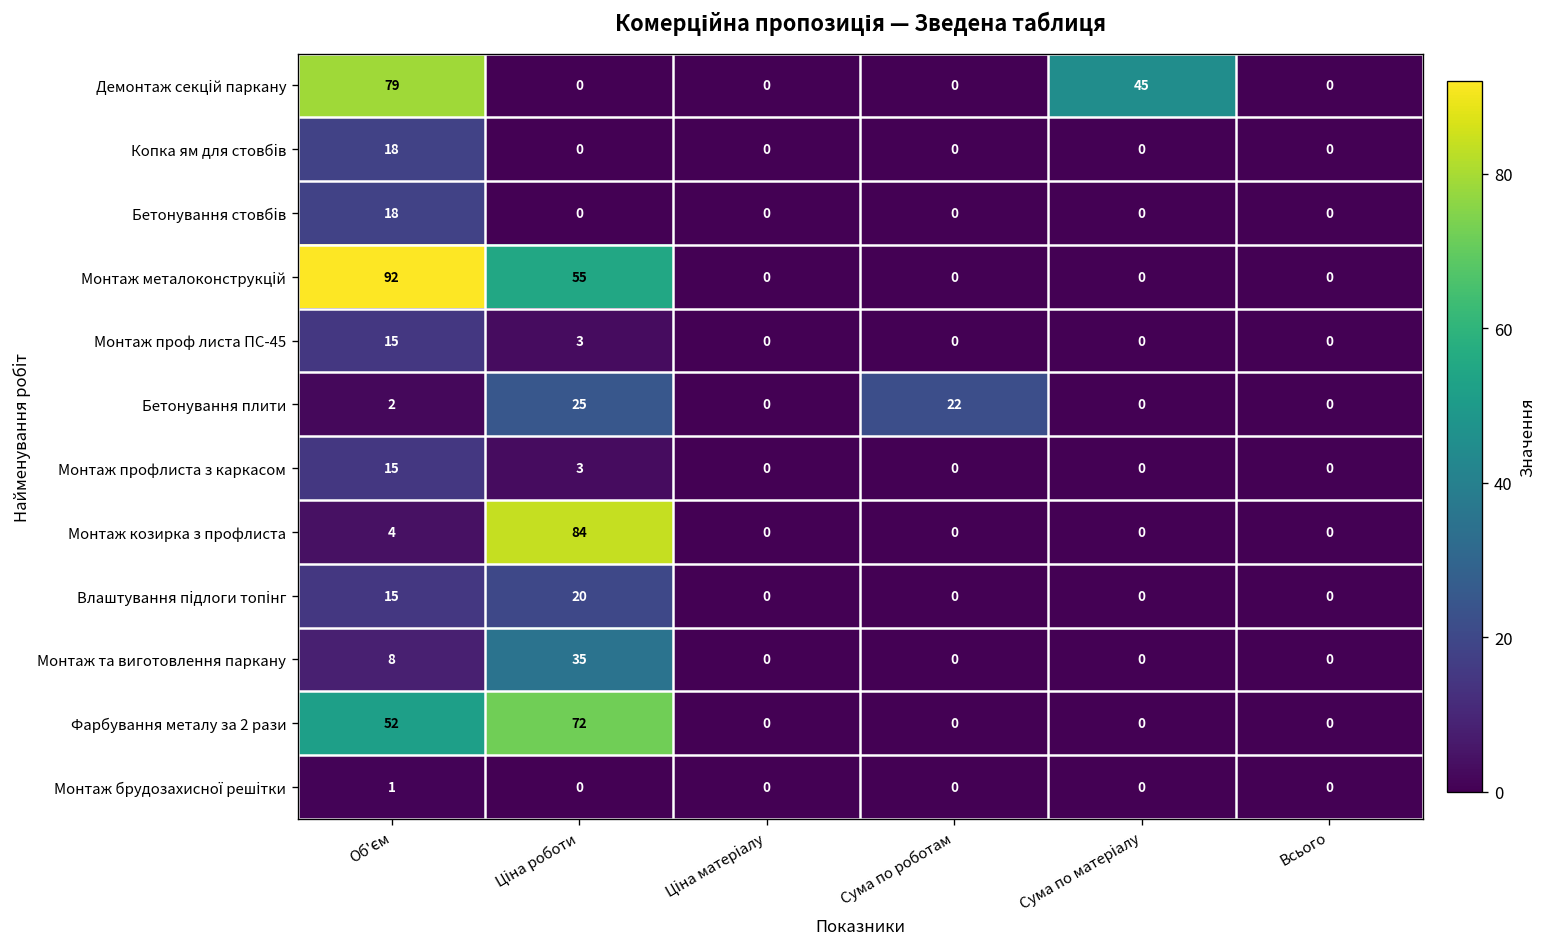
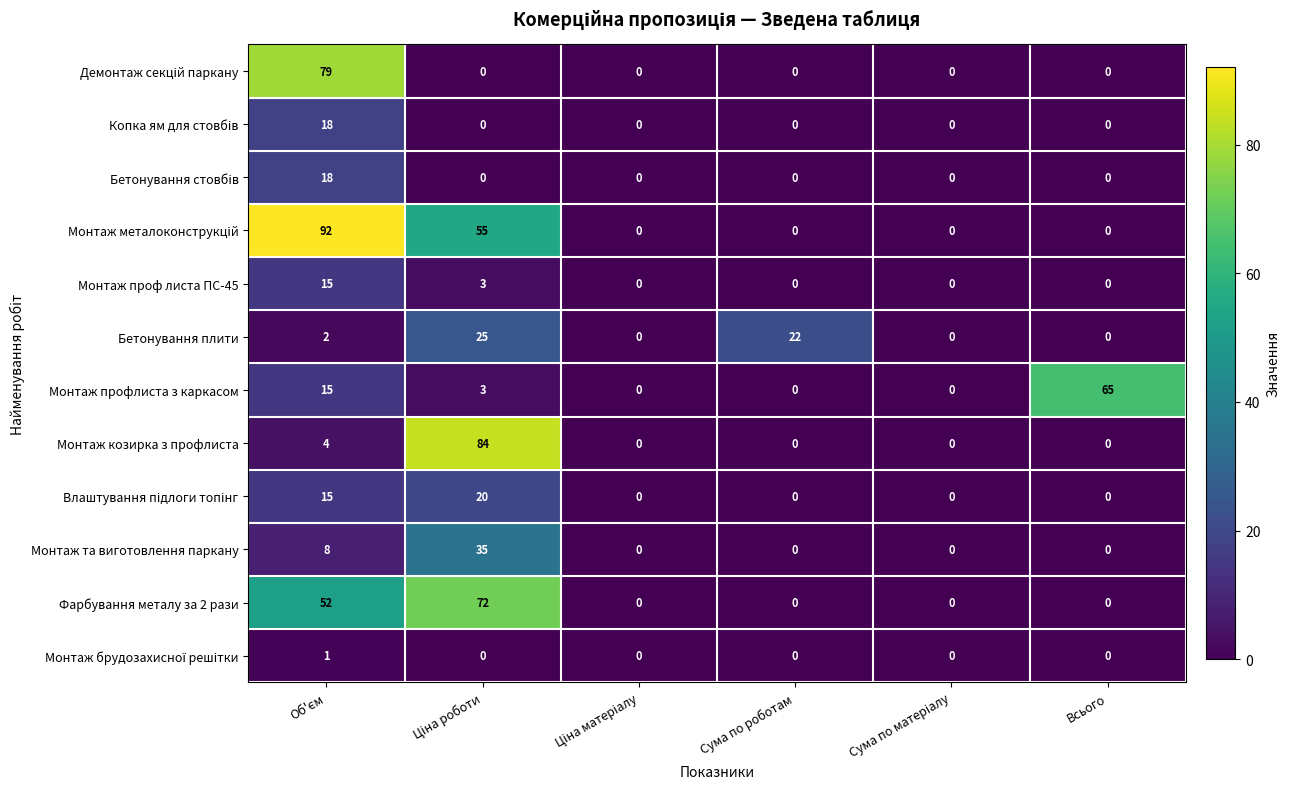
  {
    "Демонтаж секцій паркану": {
      "Об'єм": 79,
      "Ціна роботи": 0,
      "Ціна матеріалу": 0,
      "Сума по роботам": 0,
-     "Сума по матеріалу": 45,
+     "Сума по матеріалу": 0,
      "Всього": 0
    },
    "Копка ям для стовбів": {
      "Об'єм": 18,
      "Ціна роботи": 0,
      "Ціна матеріалу": 0,
      "Сума по роботам": 0,
      "Сума по матеріалу": 0,
      "Всього": 0
    },
    "Бетонування стовбів": {
      "Об'єм": 18,
      "Ціна роботи": 0,
      "Ціна матеріалу": 0,
      "Сума по роботам": 0,
      "Сума по матеріалу": 0,
      "Всього": 0
    },
    "Монтаж металоконструкцій": {
      "Об'єм": 92,
      "Ціна роботи": 55,
      "Ціна матеріалу": 0,
      "Сума по роботам": 0,
      "Сума по матеріалу": 0,
      "Всього": 0
    },
    "Монтаж проф листа ПС-45": {
      "Об'єм": 15,
      "Ціна роботи": 3,
      "Ціна матеріалу": 0,
      "Сума по роботам": 0,
      "Сума по матеріалу": 0,
      "Всього": 0
    },
    "Бетонування плити": {
      "Об'єм": 2,
      "Ціна роботи": 25,
      "Ціна матеріалу": 0,
      "Сума по роботам": 22,
      "Сума по матеріалу": 0,
      "Всього": 0
    },
    "Монтаж профлиста з каркасом": {
      "Об'єм": 15,
      "Ціна роботи": 3,
      "Ціна матеріалу": 0,
      "Сума по роботам": 0,
      "Сума по матеріалу": 0,
-     "Всього": 0
+     "Всього": 65
    },
    "Монтаж козирка з профлиста": {
      "Об'єм": 4,
      "Ціна роботи": 84,
      "Ціна матеріалу": 0,
      "Сума по роботам": 0,
      "Сума по матеріалу": 0,
      "Всього": 0
    },
    "Влаштування підлоги топінг": {
      "Об'єм": 15,
      "Ціна роботи": 20,
      "Ціна матеріалу": 0,
      "Сума по роботам": 0,
      "Сума по матеріалу": 0,
      "Всього": 0
    },
    "Монтаж та виготовлення паркану": {
      "Об'єм": 8,
      "Ціна роботи": 35,
      "Ціна матеріалу": 0,
      "Сума по роботам": 0,
      "Сума по матеріалу": 0,
      "Всього": 0
    },
    "Фарбування металу за 2 рази": {
      "Об'єм": 52,
      "Ціна роботи": 72,
      "Ціна матеріалу": 0,
      "Сума по роботам": 0,
      "Сума по матеріалу": 0,
      "Всього": 0
    },
    "Монтаж брудозахисної решітки": {
      "Об'єм": 1,
      "Ціна роботи": 0,
      "Ціна матеріалу": 0,
      "Сума по роботам": 0,
      "Сума по матеріалу": 0,
      "Всього": 0
    }
  }
